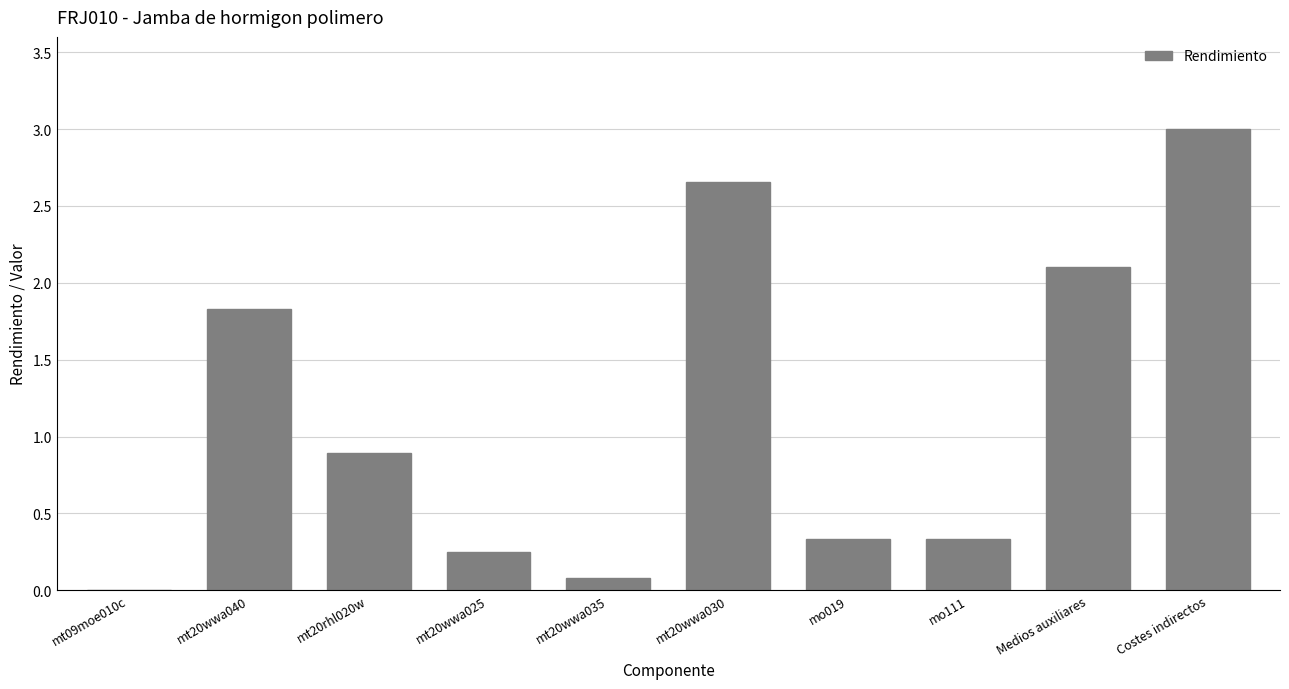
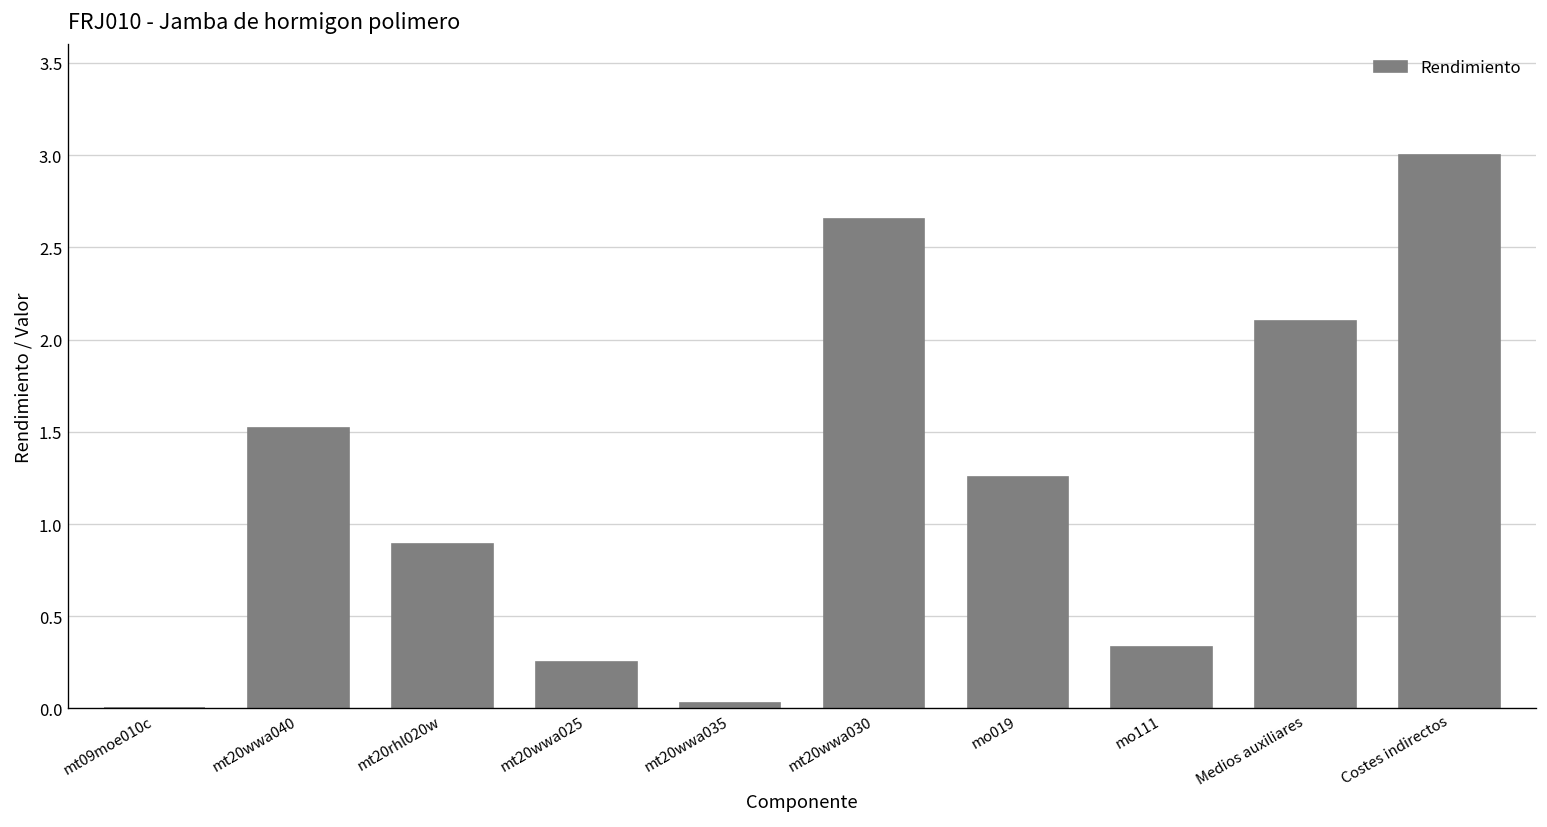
  {
-   "mt20wwa040": 1.83,
+   "mt20wwa040": 1.52,
    "mt20rhl020w": 0.89,
    "mt20wwa025": 0.25,
-   "mt20wwa035": 0.08,
+   "mt20wwa035": 0.03,
    "mt20wwa030": 2.65,
-   "mo019": 0.33,
+   "mo019": 1.25,
    "mo111": 0.33,
    "Medios auxiliares": 2.10,
    "Costes indirectos": 3.00
  }
